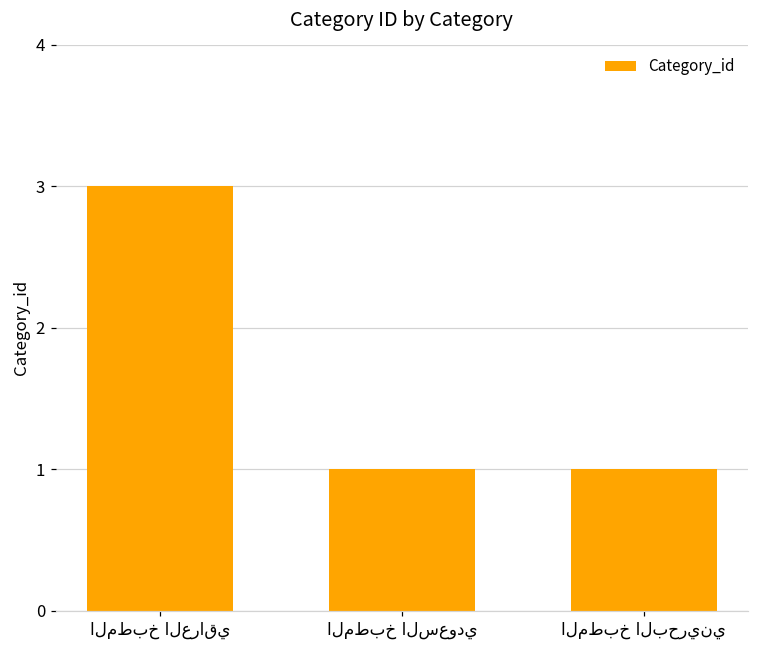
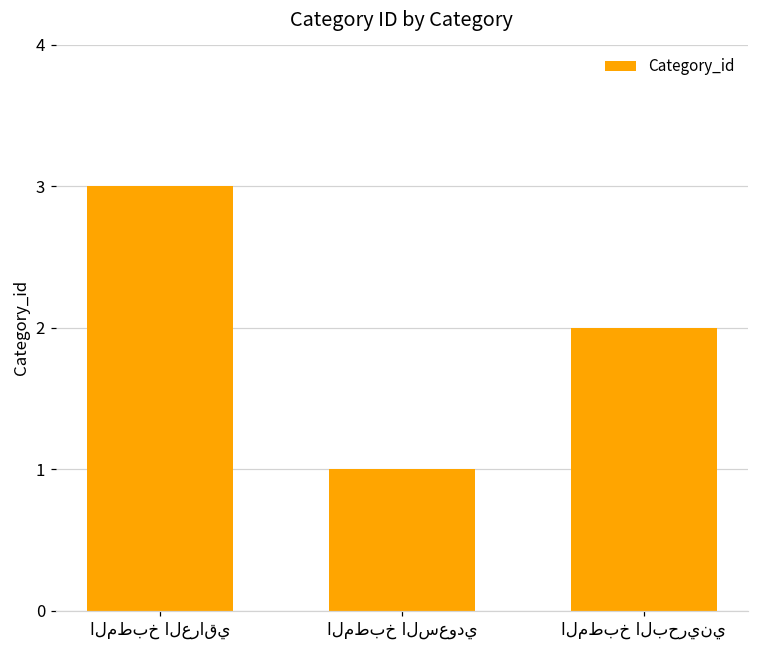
  {
    "المطبخ العراقي": 3,
    "المطبخ السعودي": 1,
-   "المطبخ البحريني": 1
+   "المطبخ البحريني": 2
  }
